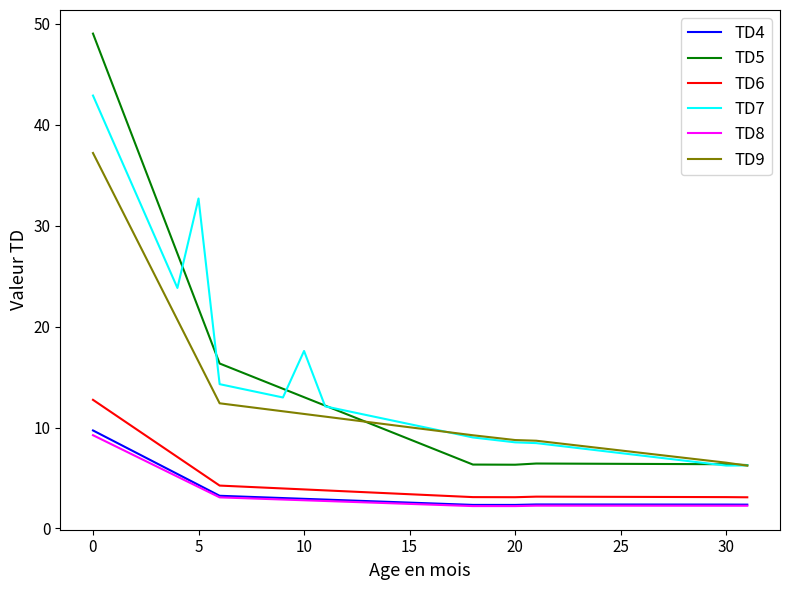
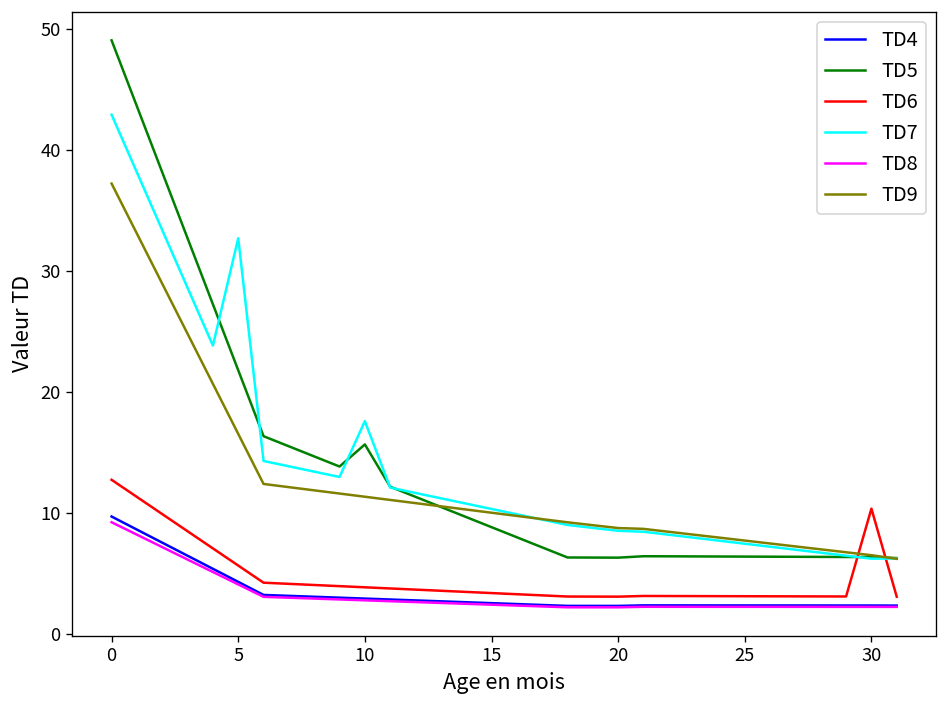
  {
    "TD4": {
      "0": 9.7
    },
    "TD5": {
      "0": 49.0,
      "5": 21.8,
-     "10": 13.0,
+     "10": 15.7,
      "15": 8.8,
      "20": 6.3,
      "25": 6.4
    },
    "TD6": {
      "0": 12.7,
      "5": 5.7,
      "10": 3.9,
      "15": 3.4,
      "20": 3.1,
      "25": 3.1,
-     "30": 3.1
+     "30": 10.4
    },
    "TD7": {
      "0": 42.9,
      "5": 32.7,
      "10": 17.6,
      "15": 10.3,
      "25": 7.5
    },
    "TD8": {
      "0": 9.2
    },
    "TD9": {
      "0": 37.2,
      "5": 16.5,
      "10": 11.3,
      "15": 10.0,
      "25": 7.7
    }
  }
